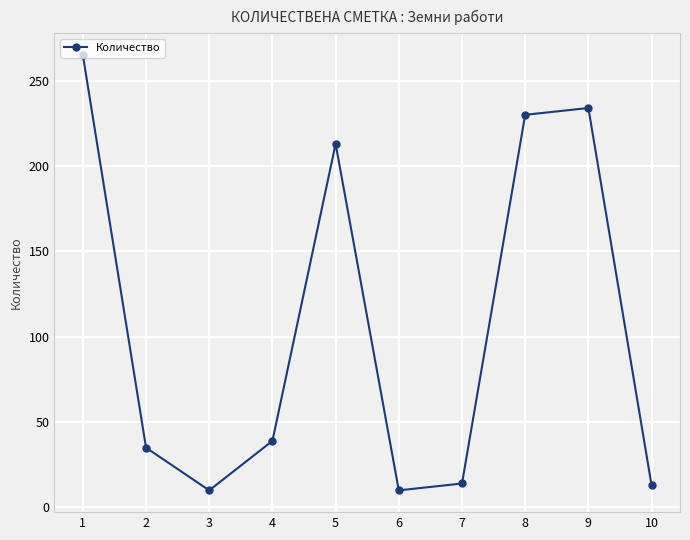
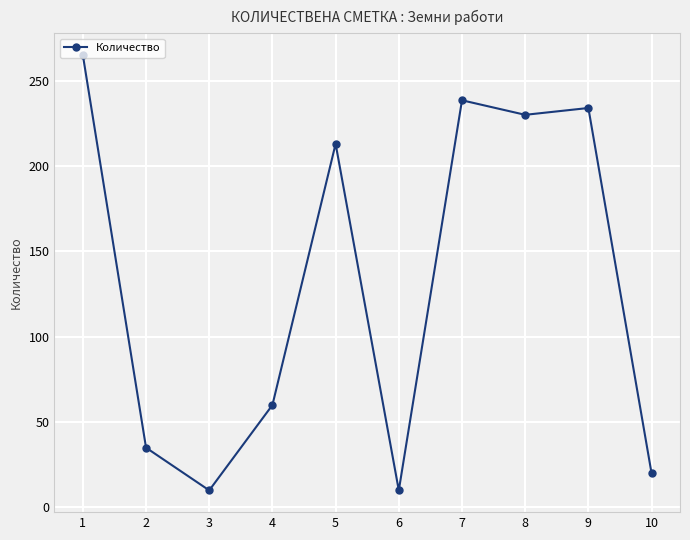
  {
    "2": 35,
    "3": 10,
-   "4": 39,
+   "4": 60,
    "5": 213,
    "6": 10,
-   "7": 14,
+   "7": 239,
    "8": 230,
    "9": 234,
-   "10": 13
+   "10": 20
  }
